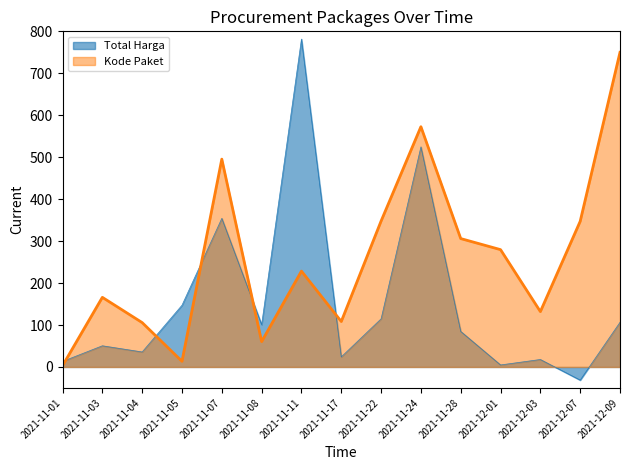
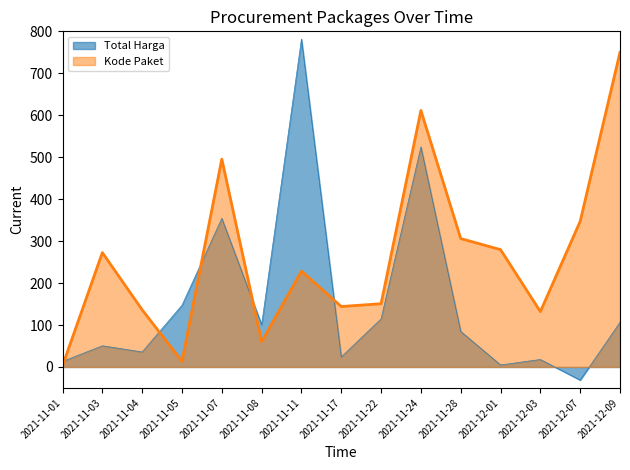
  {
    "Kode Paket": {
      "2021-11-01": 0,
-     "2021-11-03": 170,
-     "2021-11-04": 110,
+     "2021-11-03": 270,
+     "2021-11-04": 140,
      "2021-11-05": 10,
      "2021-11-07": 500,
      "2021-11-08": 60,
      "2021-11-11": 230,
-     "2021-11-17": 110,
-     "2021-11-22": 350,
-     "2021-11-24": 570,
+     "2021-11-17": 140,
+     "2021-11-22": 150,
+     "2021-11-24": 610,
      "2021-11-28": 310,
      "2021-12-01": 280,
      "2021-12-03": 130,
      "2021-12-07": 350,
      "2021-12-09": 750
    }
  }
